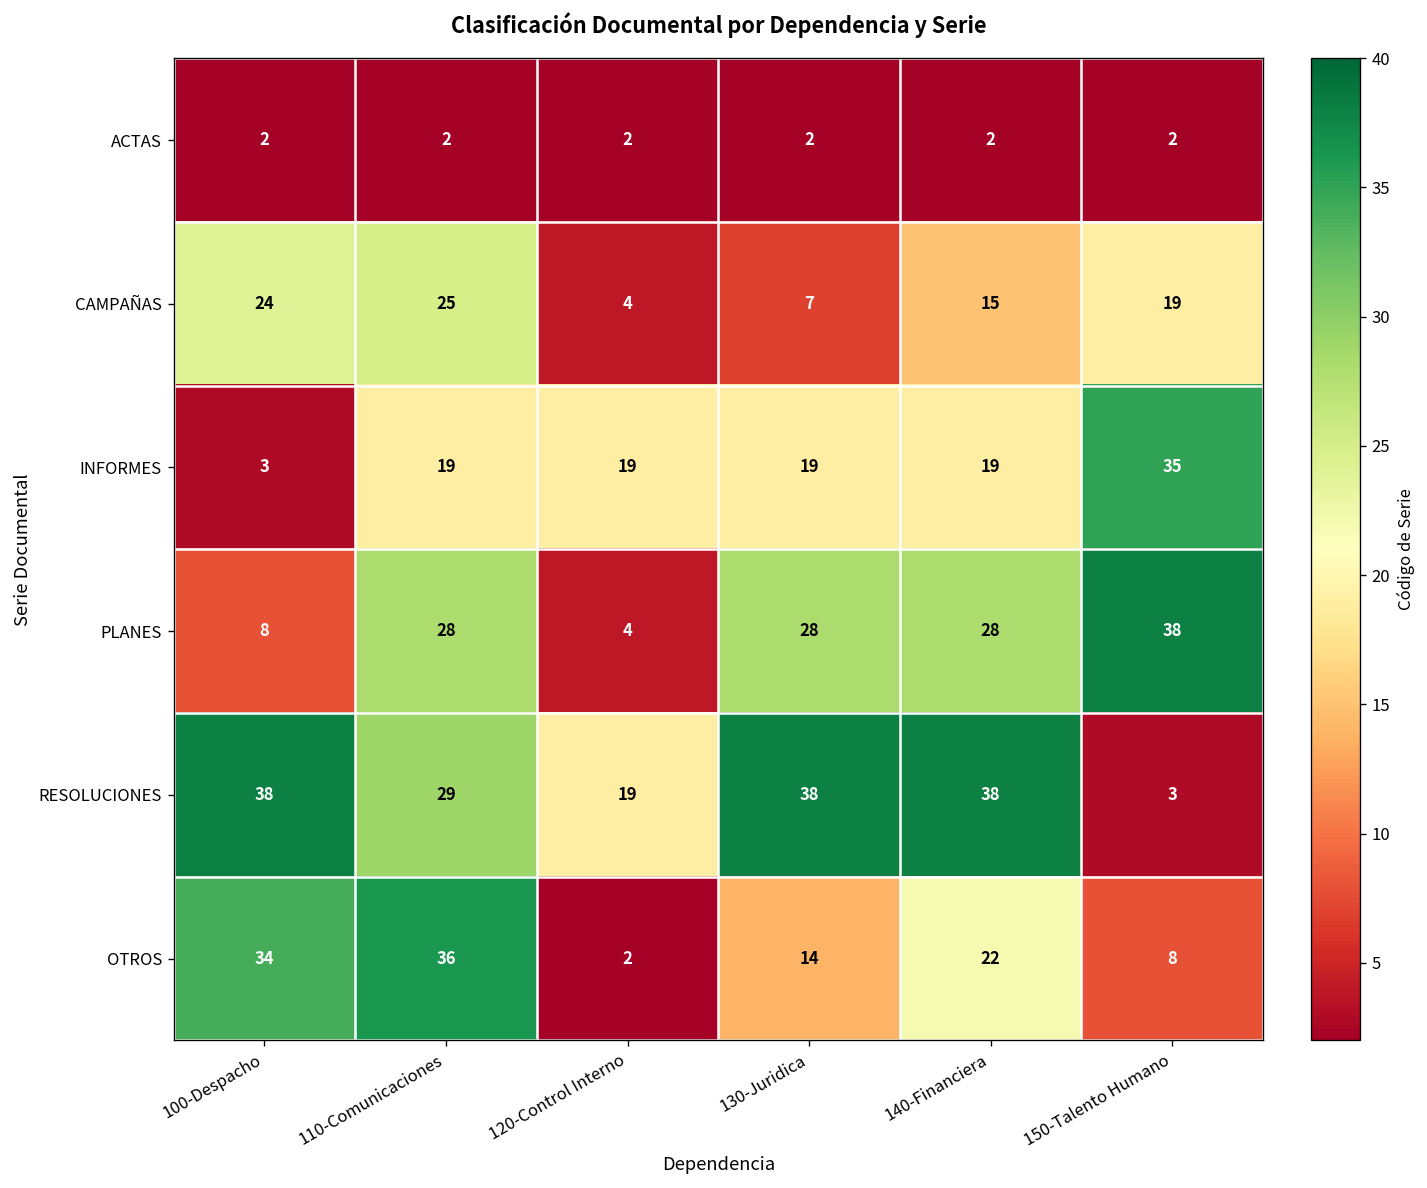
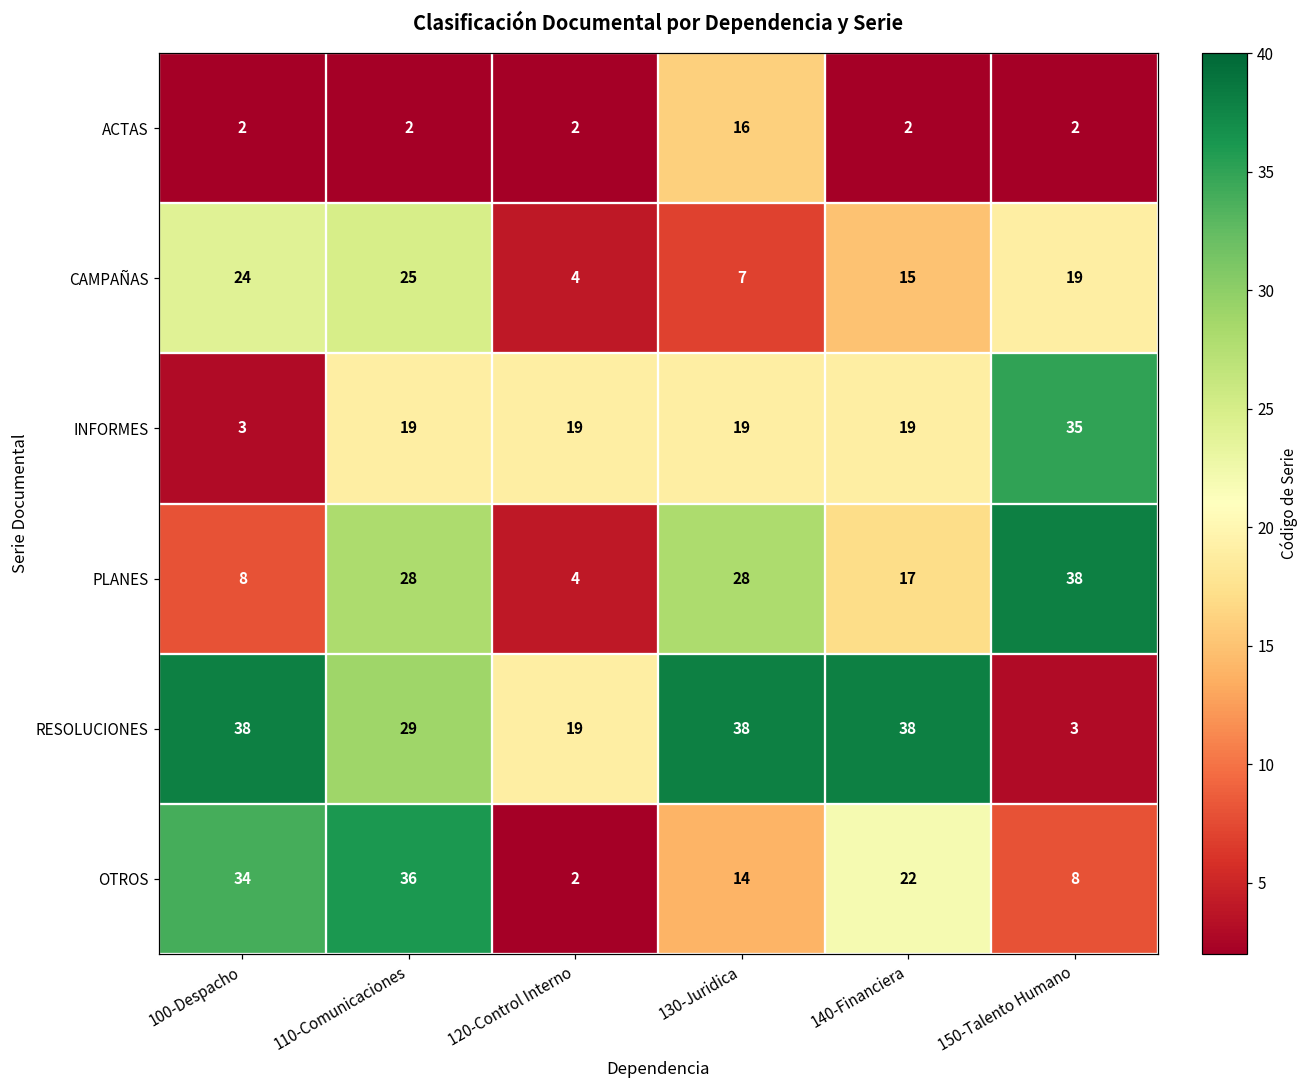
  {
    "ACTAS": {
      "100-Despacho": 2,
      "110-Comunicaciones": 2,
      "120-Control Interno": 2,
-     "130-Juridica": 2,
+     "130-Juridica": 16,
      "140-Financiera": 2,
      "150-Talento Humano": 2
    },
    "CAMPAÑAS": {
      "100-Despacho": 24,
      "110-Comunicaciones": 25,
      "120-Control Interno": 4,
      "130-Juridica": 7,
      "140-Financiera": 15,
      "150-Talento Humano": 19
    },
    "INFORMES": {
      "100-Despacho": 3,
      "110-Comunicaciones": 19,
      "120-Control Interno": 19,
      "130-Juridica": 19,
      "140-Financiera": 19,
      "150-Talento Humano": 35
    },
    "PLANES": {
      "100-Despacho": 8,
      "110-Comunicaciones": 28,
      "120-Control Interno": 4,
      "130-Juridica": 28,
-     "140-Financiera": 28,
+     "140-Financiera": 17,
      "150-Talento Humano": 38
    },
    "RESOLUCIONES": {
      "100-Despacho": 38,
      "110-Comunicaciones": 29,
      "120-Control Interno": 19,
      "130-Juridica": 38,
      "140-Financiera": 38,
      "150-Talento Humano": 3
    },
    "OTROS": {
      "100-Despacho": 34,
      "110-Comunicaciones": 36,
      "120-Control Interno": 2,
      "130-Juridica": 14,
      "140-Financiera": 22,
      "150-Talento Humano": 8
    }
  }
